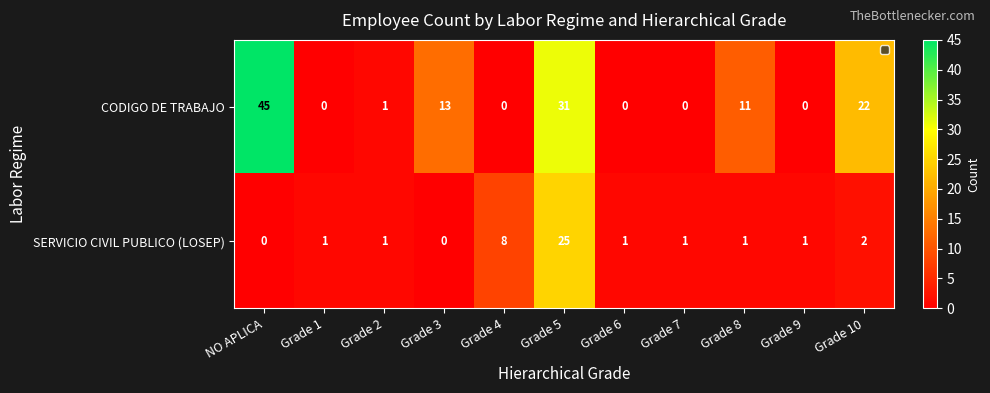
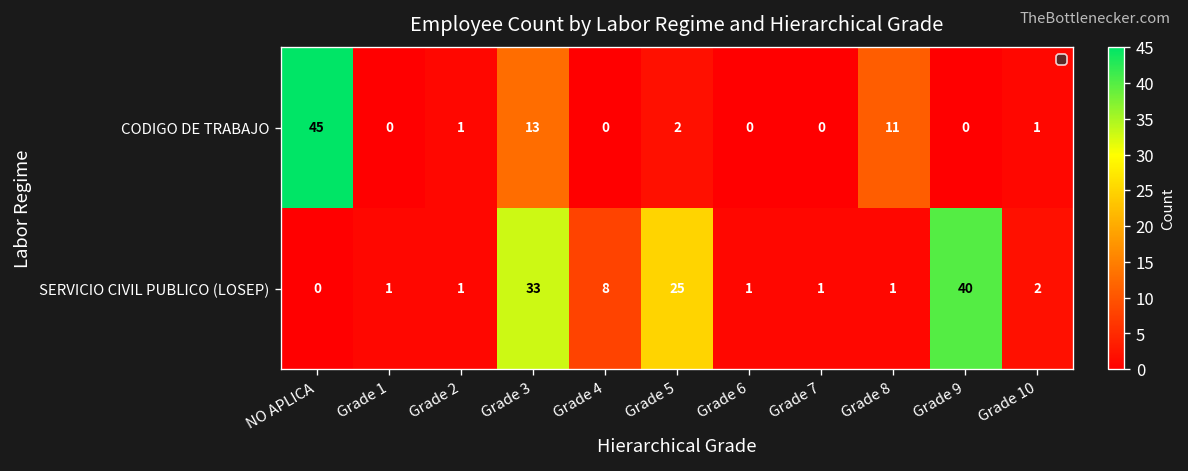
  {
    "CODIGO DE TRABAJO": {
      "NO APLICA": 45,
      "Grade 1": 0,
      "Grade 2": 1,
      "Grade 3": 13,
      "Grade 4": 0,
-     "Grade 5": 31,
+     "Grade 5": 2,
      "Grade 6": 0,
      "Grade 7": 0,
      "Grade 8": 11,
      "Grade 9": 0,
-     "Grade 10": 22
+     "Grade 10": 1
    },
    "SERVICIO CIVIL PUBLICO (LOSEP)": {
      "NO APLICA": 0,
      "Grade 1": 1,
      "Grade 2": 1,
-     "Grade 3": 0,
+     "Grade 3": 33,
      "Grade 4": 8,
      "Grade 5": 25,
      "Grade 6": 1,
      "Grade 7": 1,
      "Grade 8": 1,
-     "Grade 9": 1,
+     "Grade 9": 40,
      "Grade 10": 2
    }
  }
